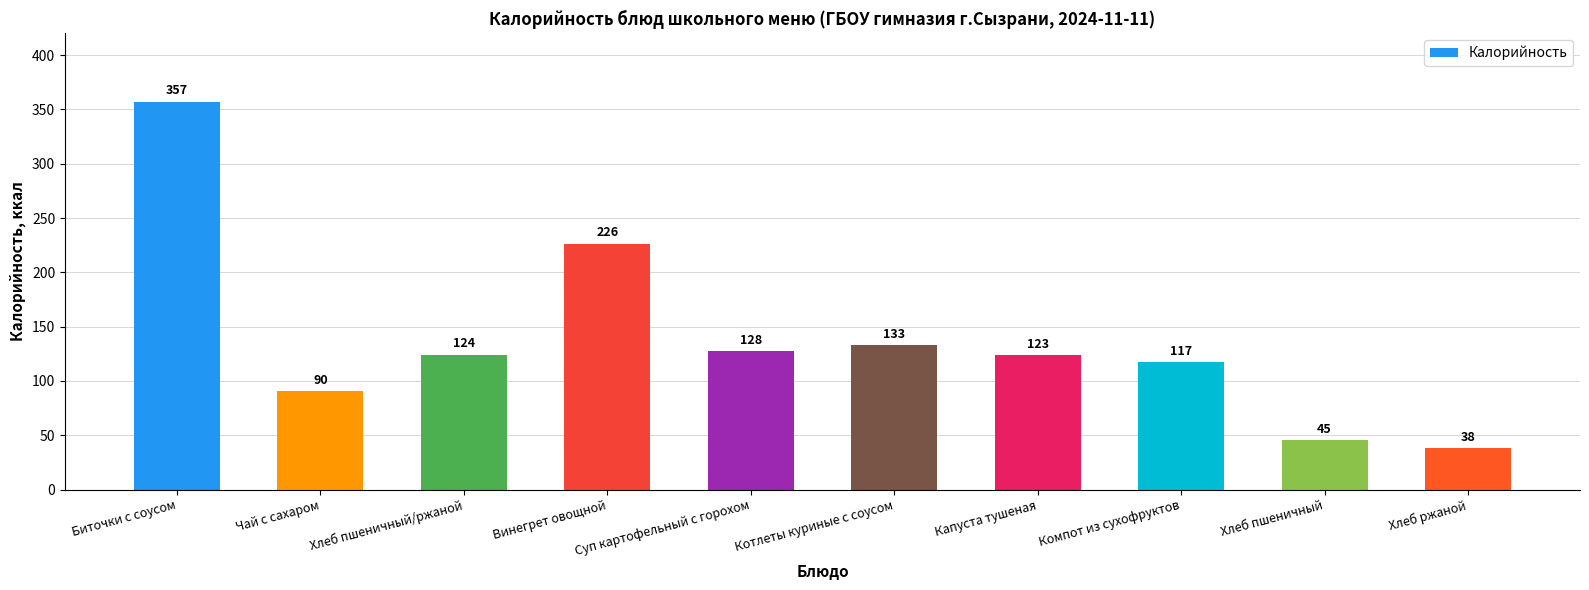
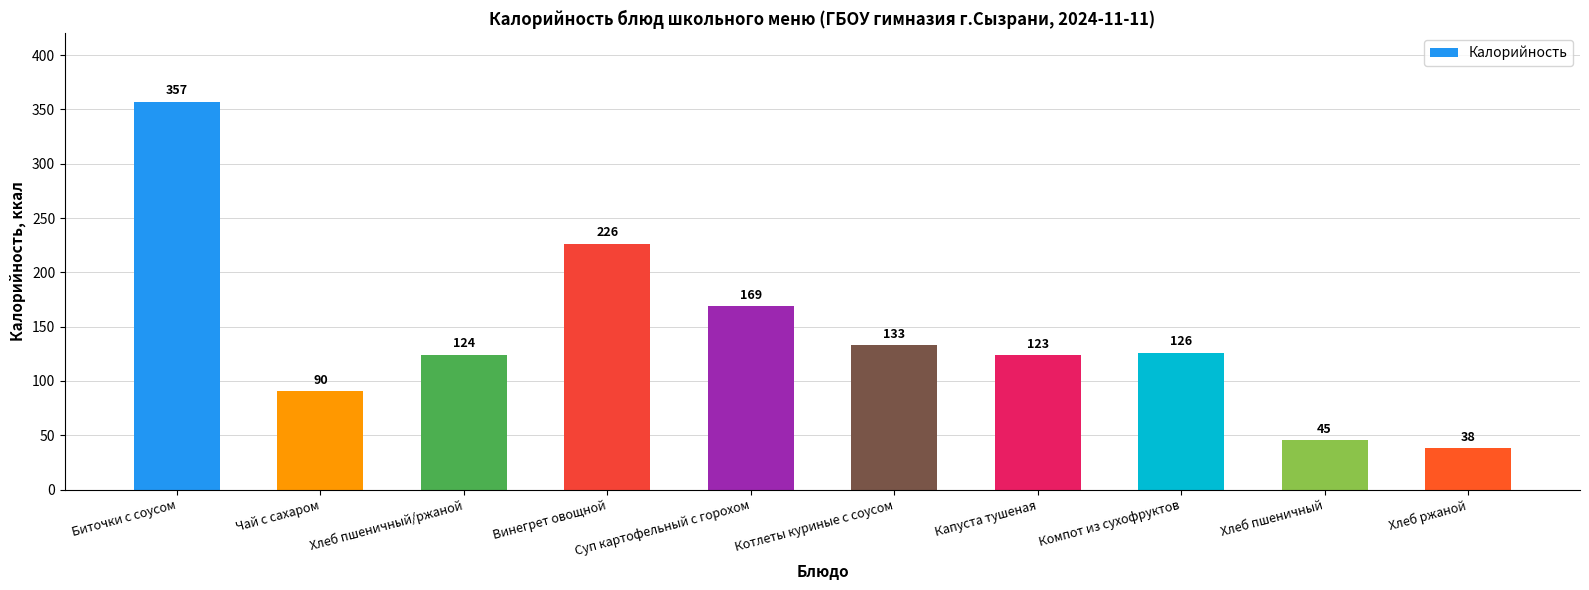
  {
    "Биточки с соусом": 357,
    "Чай с сахаром": 90,
    "Хлеб пшеничный/ржаной": 124,
    "Винегрет овощной": 226,
-   "Суп картофельный с горохом": 128,
+   "Суп картофельный с горохом": 169,
    "Котлеты куриные с соусом": 133,
    "Капуста тушеная": 123,
-   "Компот из сухофруктов": 117,
+   "Компот из сухофруктов": 126,
    "Хлеб пшеничный": 45,
    "Хлеб ржаной": 38
  }
